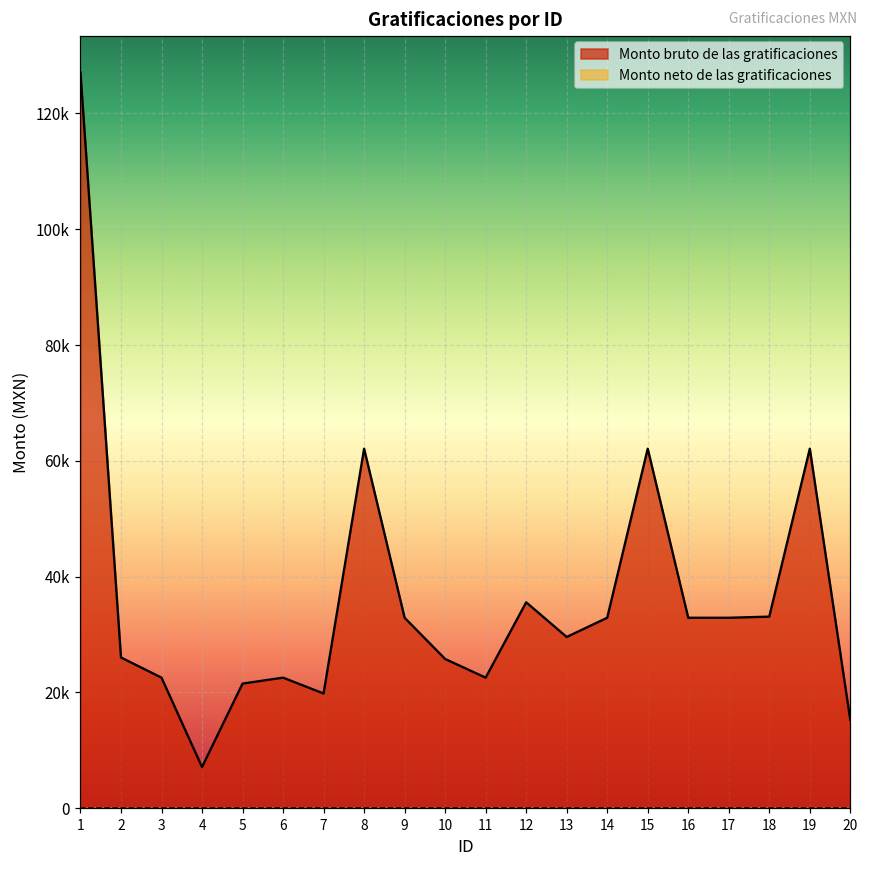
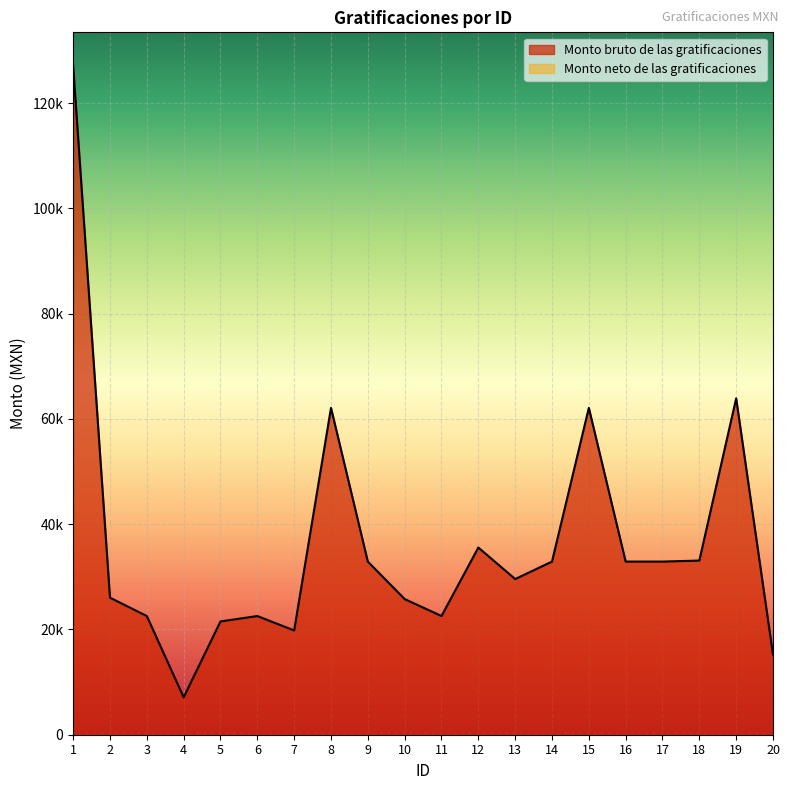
  {
    "Monto bruto de las gratificaciones": {
      "1": 127000,
      "2": 26000,
      "3": 23000,
      "4": 7000,
      "5": 22000,
      "6": 23000,
      "7": 20000,
      "8": 62000,
      "9": 33000,
      "10": 26000,
      "11": 23000,
      "12": 36000,
      "13": 30000,
      "14": 33000,
      "15": 62000,
      "16": 33000,
      "17": 33000,
      "18": 33000,
-     "19": 62000,
+     "19": 64000,
      "20": 15000
    },
    "Monto neto de las gratificaciones": {
      "1": 0,
      "2": 0,
      "3": 0,
      "4": 0,
      "5": 0,
      "6": 0,
      "7": 0,
      "8": 0,
      "9": 0,
      "10": 0,
      "11": 0,
      "12": 0,
      "13": 0,
      "14": 0,
      "15": 0,
      "16": 0,
      "17": 0,
      "18": 0,
      "19": 0,
      "20": 0
    }
  }
